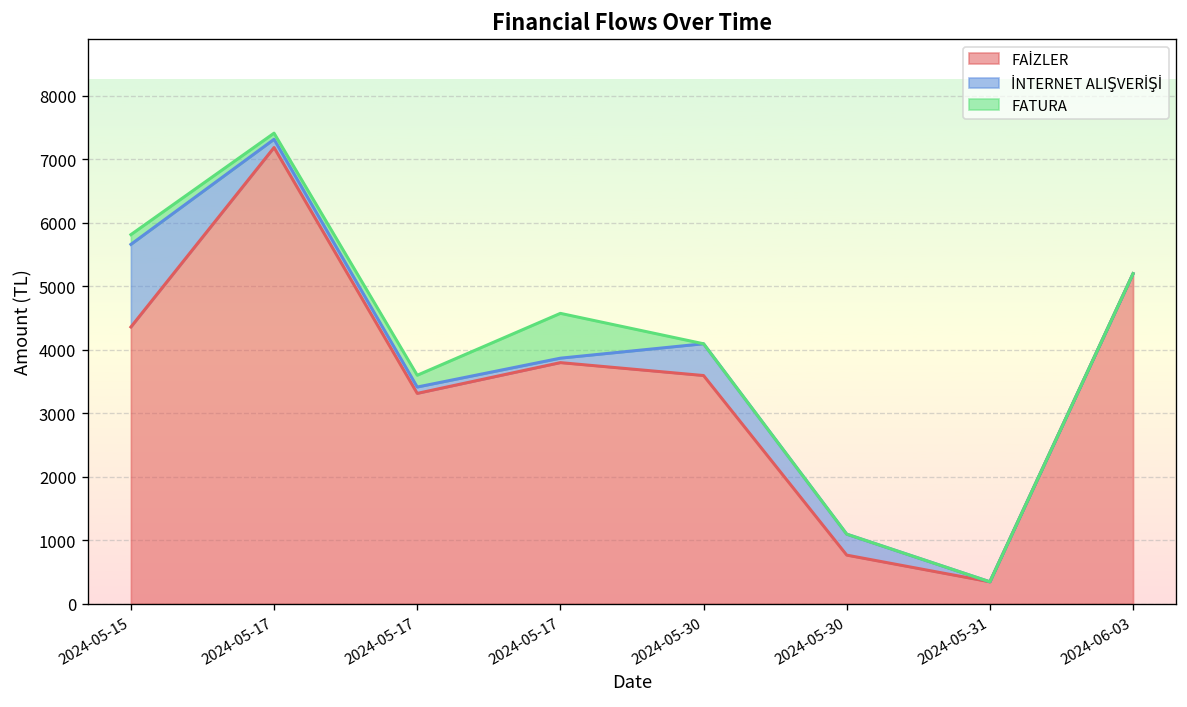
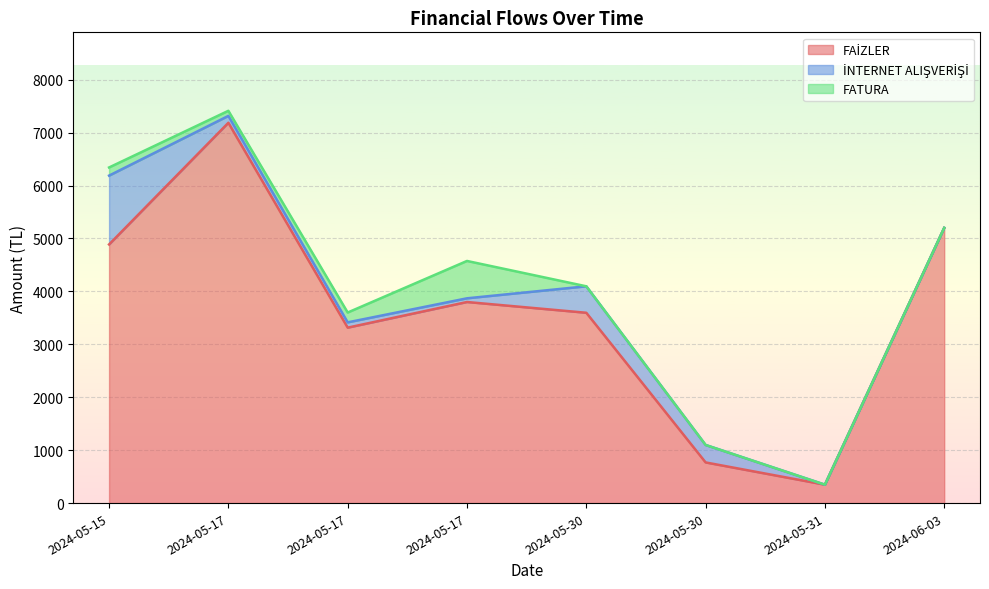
  {
    "FAİZLER": {
-     "2024-05-15": 4400
+     "2024-05-15": 4900
    },
    "İNTERNET ALIŞVERİŞİ": {
      "2024-05-15": 1300
    },
    "FATURA": {
      "2024-05-15": 200
    }
  }
